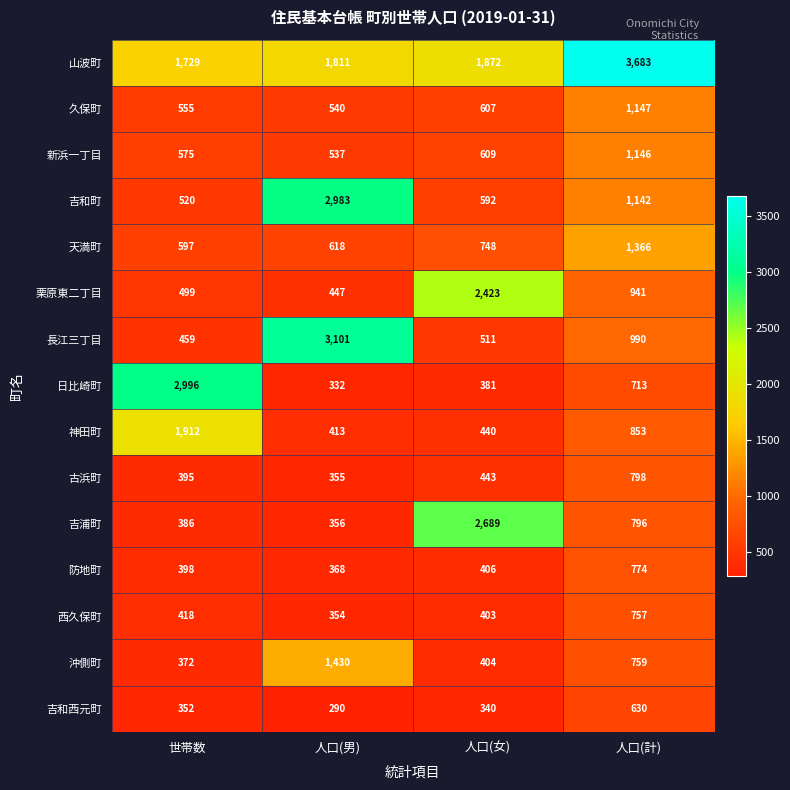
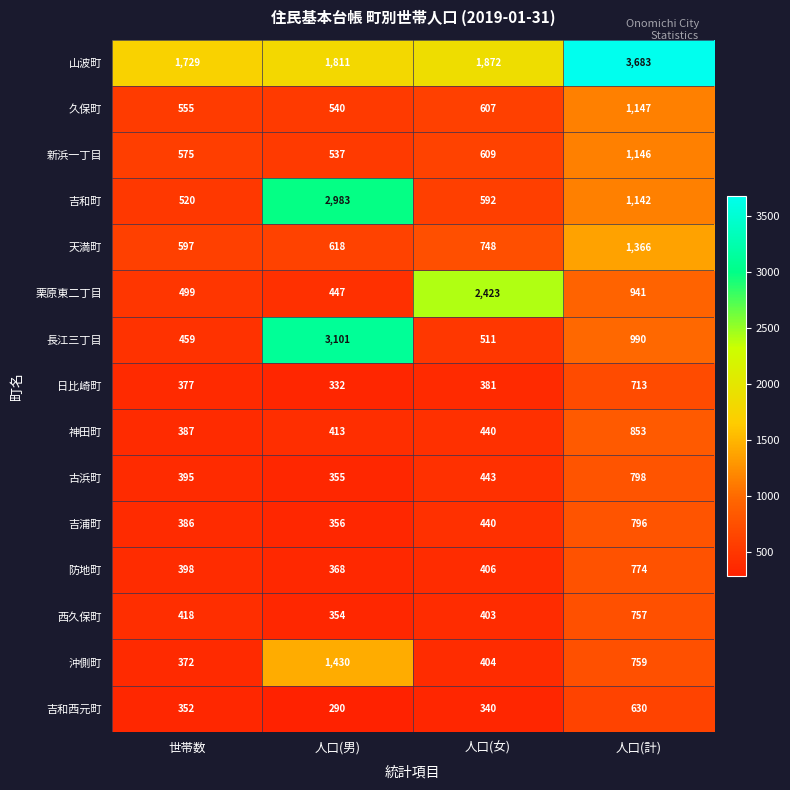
  {
    "山波町": {
      "世帯数": "1,729",
      "人口(男)": "1,811",
      "人口(女)": "1,872",
      "人口(計)": "3,683"
    },
    "久保町": {
      "世帯数": "555",
      "人口(男)": "540",
      "人口(女)": "607",
      "人口(計)": "1,147"
    },
    "新浜一丁目": {
      "世帯数": "575",
      "人口(男)": "537",
      "人口(女)": "609",
      "人口(計)": "1,146"
    },
    "吉和町": {
      "世帯数": "520",
      "人口(男)": "2,983",
      "人口(女)": "592",
      "人口(計)": "1,142"
    },
    "天満町": {
      "世帯数": "597",
      "人口(男)": "618",
      "人口(女)": "748",
      "人口(計)": "1,366"
    },
    "栗原東二丁目": {
      "世帯数": "499",
      "人口(男)": "447",
      "人口(女)": "2,423",
      "人口(計)": "941"
    },
    "長江三丁目": {
      "世帯数": "459",
      "人口(男)": "3,101",
      "人口(女)": "511",
      "人口(計)": "990"
    },
    "日比崎町": {
-     "世帯数": "2,996",
+     "世帯数": "377",
      "人口(男)": "332",
      "人口(女)": "381",
      "人口(計)": "713"
    },
    "神田町": {
-     "世帯数": "1,912",
+     "世帯数": "387",
      "人口(男)": "413",
      "人口(女)": "440",
      "人口(計)": "853"
    },
    "古浜町": {
      "世帯数": "395",
      "人口(男)": "355",
      "人口(女)": "443",
      "人口(計)": "798"
    },
    "吉浦町": {
      "世帯数": "386",
      "人口(男)": "356",
-     "人口(女)": "2,689",
+     "人口(女)": "440",
      "人口(計)": "796"
    },
    "防地町": {
      "世帯数": "398",
      "人口(男)": "368",
      "人口(女)": "406",
      "人口(計)": "774"
    },
    "西久保町": {
      "世帯数": "418",
      "人口(男)": "354",
      "人口(女)": "403",
      "人口(計)": "757"
    },
    "沖側町": {
      "世帯数": "372",
      "人口(男)": "1,430",
      "人口(女)": "404",
      "人口(計)": "759"
    },
    "吉和西元町": {
      "世帯数": "352",
      "人口(男)": "290",
      "人口(女)": "340",
      "人口(計)": "630"
    }
  }
